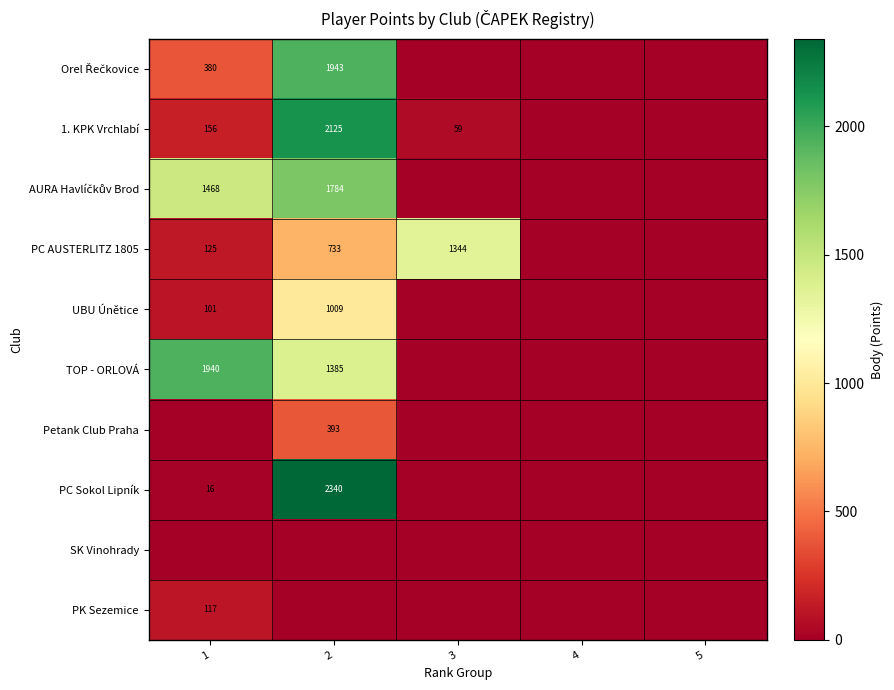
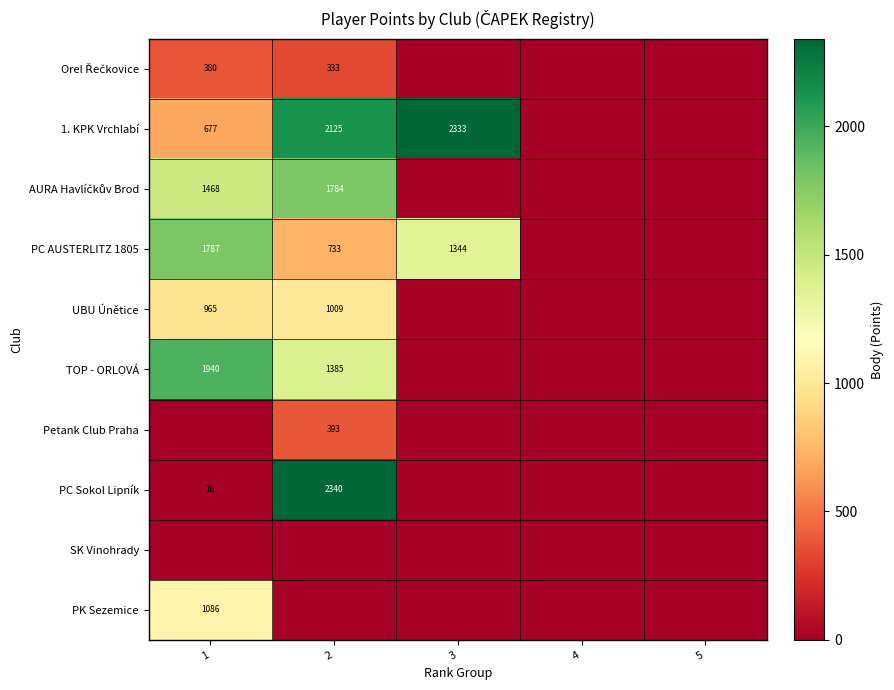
  {
    "Orel Řečkovice": {
      "1": 380,
-     "2": 1943
+     "2": 333
    },
    "1. KPK Vrchlabí": {
-     "1": 156,
+     "1": 677,
      "2": 2125,
-     "3": 59
+     "3": 2333
    },
    "AURA Havlíčkův Brod": {
      "1": 1468,
      "2": 1784
    },
    "PC AUSTERLITZ 1805": {
-     "1": 125,
+     "1": 1787,
      "2": 733,
      "3": 1344
    },
    "UBU Únětice": {
-     "1": 101,
+     "1": 965,
      "2": 1009
    },
    "TOP - ORLOVÁ": {
      "1": 1940,
      "2": 1385
    },
    "Petank Club Praha": {
      "2": 393
    },
    "PC Sokol Lipník": {
      "1": 16,
      "2": 2340
    },
    "PK Sezemice": {
-     "1": 117
+     "1": 1086
    }
  }
